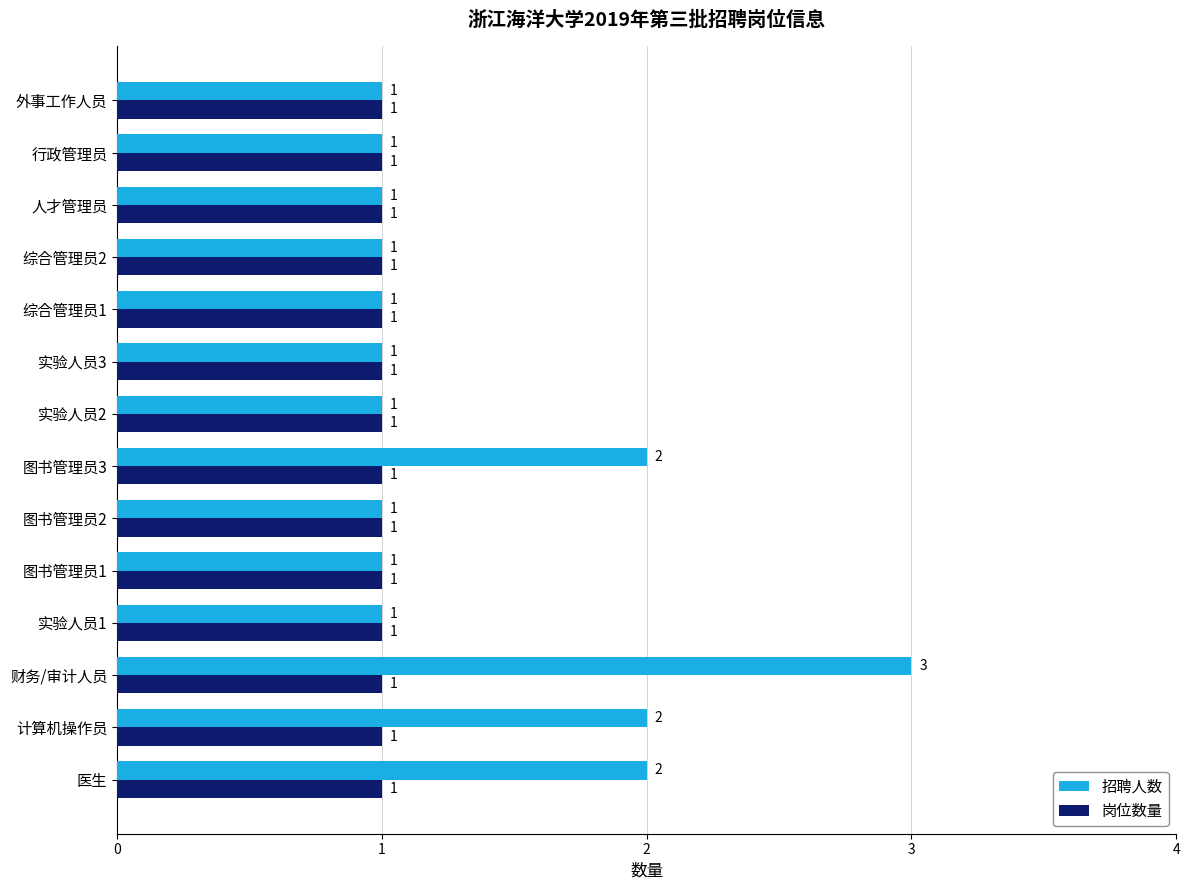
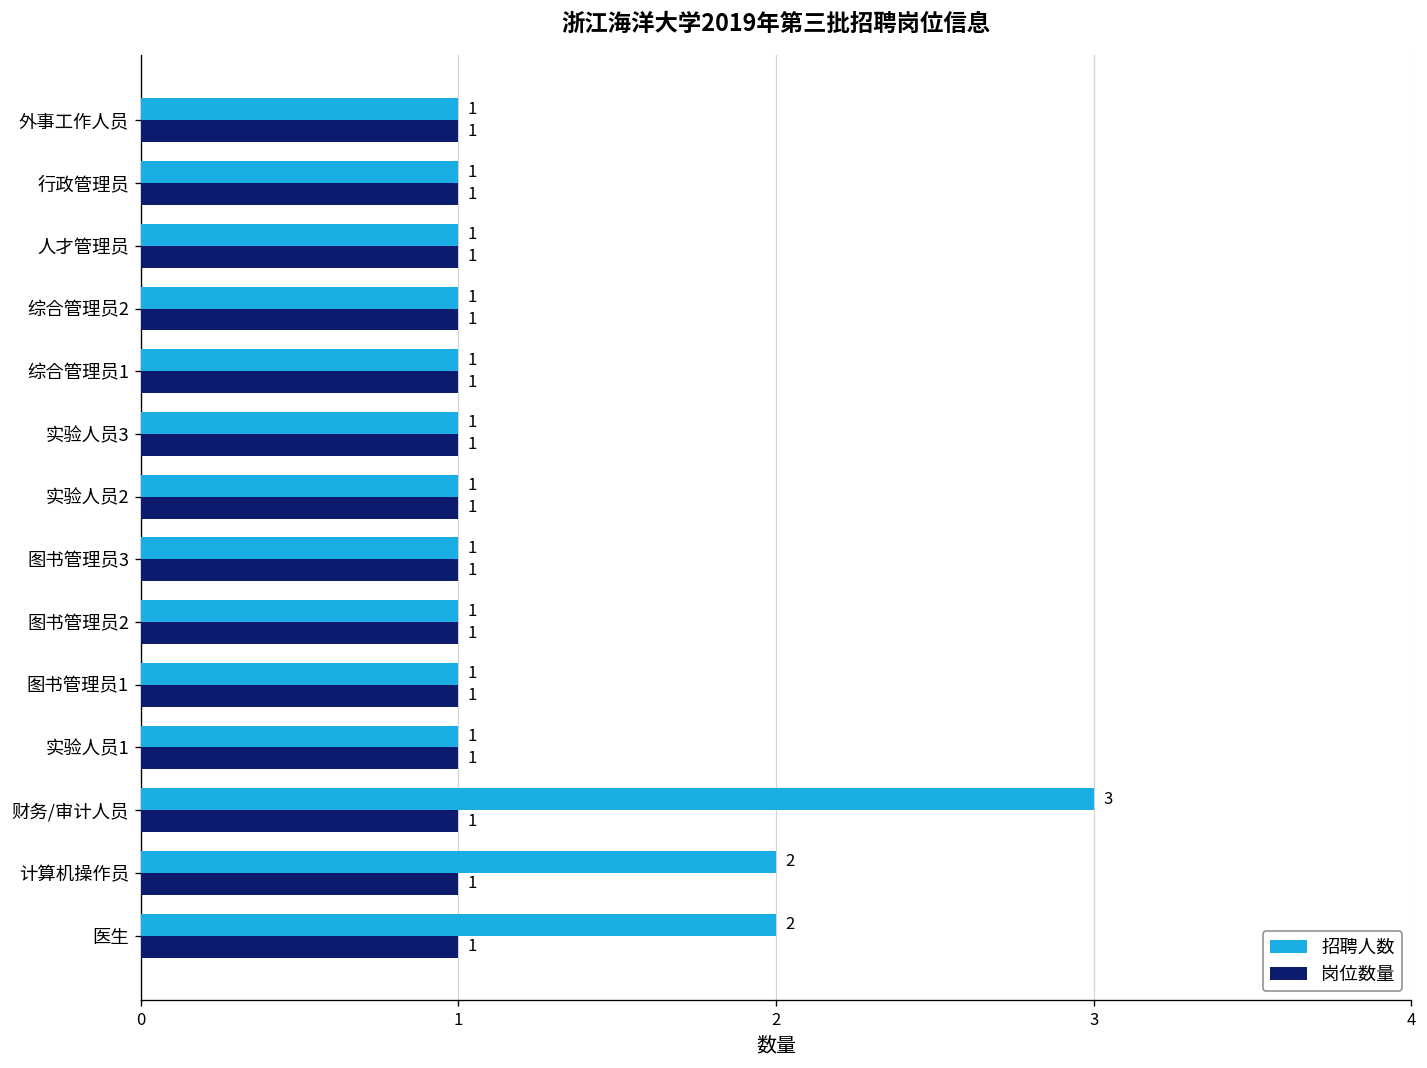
  {
    "招聘人数": {
      "外事工作人员": 1,
      "行政管理员": 1,
      "人才管理员": 1,
      "综合管理员2": 1,
      "综合管理员1": 1,
      "实验人员3": 1,
      "实验人员2": 1,
-     "图书管理员3": 2,
+     "图书管理员3": 1,
      "图书管理员2": 1,
      "图书管理员1": 1,
      "实验人员1": 1,
      "财务/审计人员": 3,
      "计算机操作员": 2,
      "医生": 2
    },
    "岗位数量": {
      "外事工作人员": 1,
      "行政管理员": 1,
      "人才管理员": 1,
      "综合管理员2": 1,
      "综合管理员1": 1,
      "实验人员3": 1,
      "实验人员2": 1,
      "图书管理员3": 1,
      "图书管理员2": 1,
      "图书管理员1": 1,
      "实验人员1": 1,
      "财务/审计人员": 1,
      "计算机操作员": 1,
      "医生": 1
    }
  }
